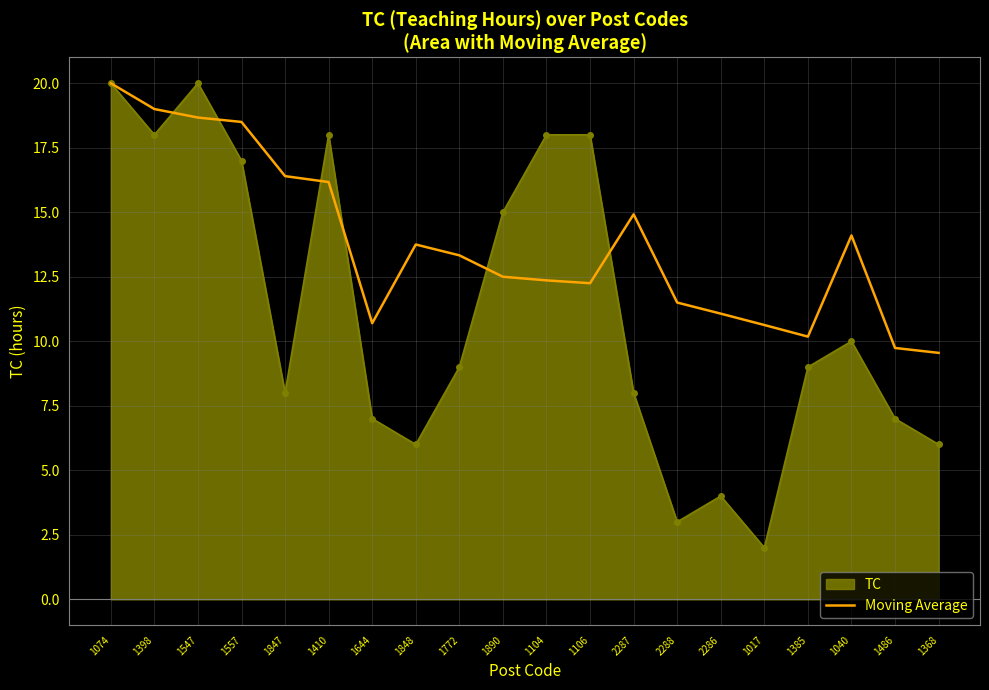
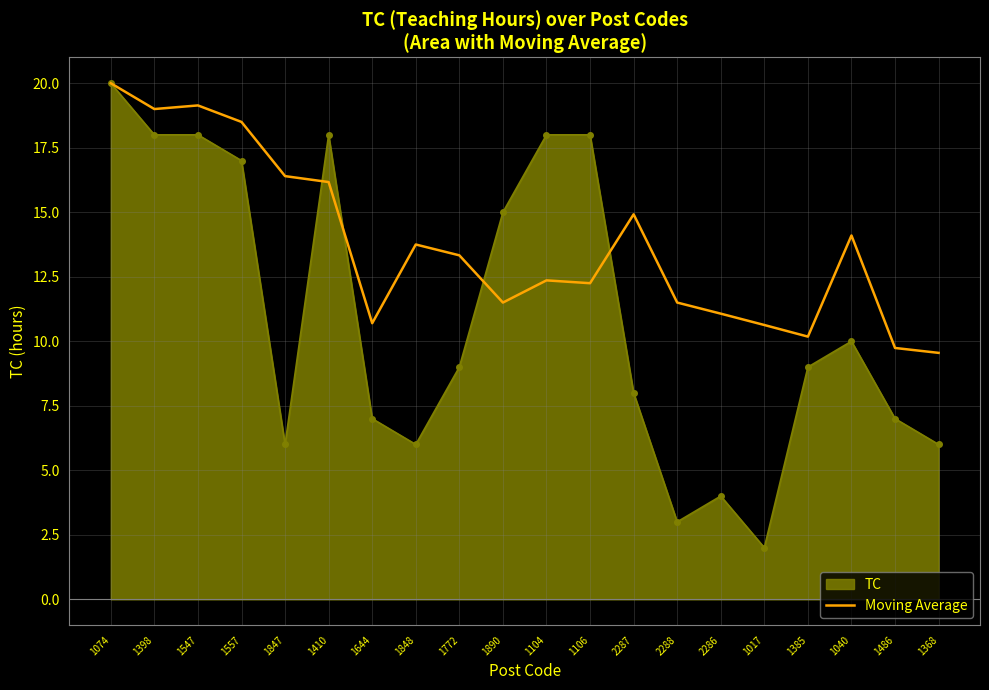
  {
    "TC": {
      "1398": 18,
-     "1547": 20,
+     "1547": 18,
      "1557": 17,
-     "1847": 8,
+     "1847": 6,
      "1410": 18,
      "1644": 7,
      "1848": 6,
      "1772": 9,
      "1890": 15,
      "1104": 18,
      "1106": 18,
      "2287": 8,
      "2288": 3,
      "2286": 4,
      "1017": 2,
      "1385": 9,
      "1040": 10,
      "1486": 7,
      "1368": 6
    },
    "Moving Average": {
      "1398": 19.0,
-     "1547": 18.7,
+     "1547": 19.1,
      "1557": 18.5,
      "1847": 16.4,
      "1410": 16.2,
      "1644": 10.7,
      "1848": 13.8,
      "1772": 13.3,
-     "1890": 12.5,
+     "1890": 11.5,
      "1104": 12.4,
      "1106": 12.3,
      "2287": 14.9,
      "2288": 11.5,
      "2286": 11.1,
      "1017": 10.6,
      "1385": 10.2,
      "1040": 14.1,
      "1486": 9.7,
      "1368": 9.6
    }
  }
